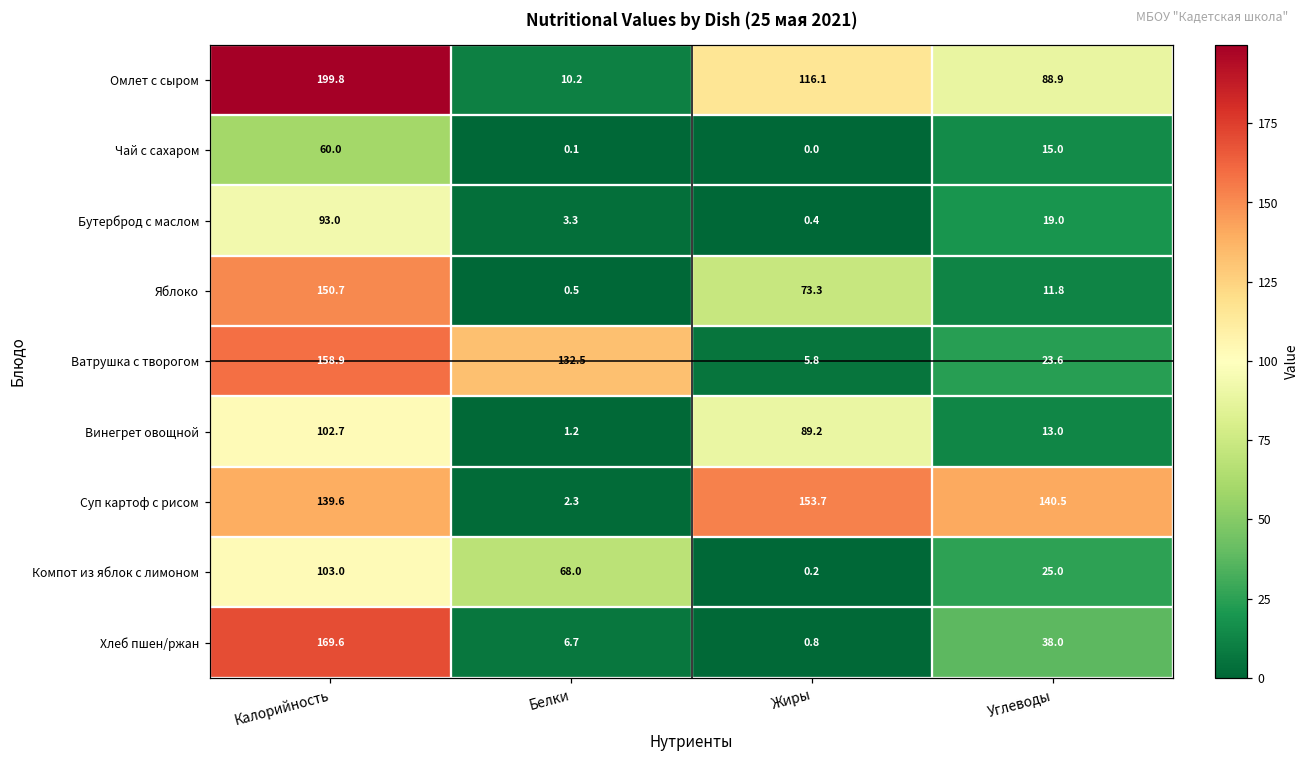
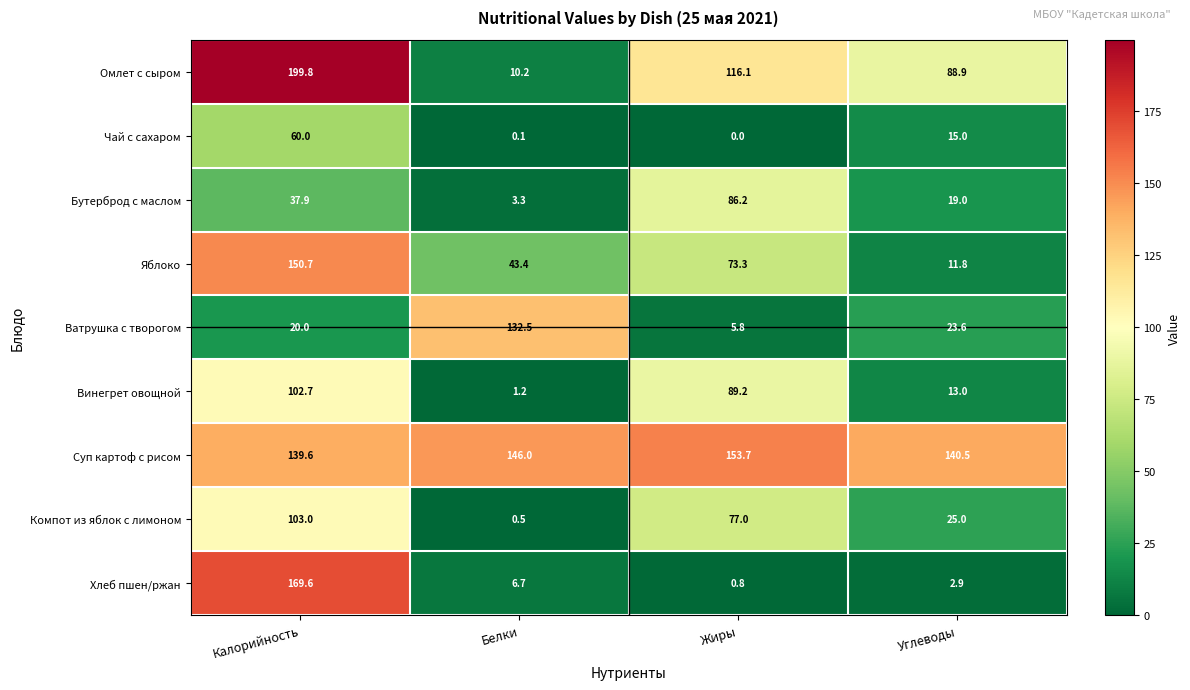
  {
    "Омлет с сыром": {
      "Калорийность": 199.8,
      "Белки": 10.2,
      "Жиры": 116.1,
      "Углеводы": 88.9
    },
    "Чай с сахаром": {
      "Калорийность": 60.0,
      "Белки": 0.1,
      "Жиры": 0.0,
      "Углеводы": 15.0
    },
    "Бутерброд с маслом": {
-     "Калорийность": 93.0,
+     "Калорийность": 37.9,
      "Белки": 3.3,
-     "Жиры": 0.4,
+     "Жиры": 86.2,
      "Углеводы": 19.0
    },
    "Яблоко": {
      "Калорийность": 150.7,
-     "Белки": 0.5,
+     "Белки": 43.4,
      "Жиры": 73.3,
      "Углеводы": 11.8
    },
    "Ватрушка с творогом": {
-     "Калорийность": 158.9,
+     "Калорийность": 20.0,
      "Белки": 132.5,
      "Жиры": 5.8,
      "Углеводы": 23.6
    },
    "Винегрет овощной": {
      "Калорийность": 102.7,
      "Белки": 1.2,
      "Жиры": 89.2,
      "Углеводы": 13.0
    },
    "Суп картоф с рисом": {
      "Калорийность": 139.6,
-     "Белки": 2.3,
+     "Белки": 146.0,
      "Жиры": 153.7,
      "Углеводы": 140.5
    },
    "Компот из яблок с лимоном": {
      "Калорийность": 103.0,
-     "Белки": 68.0,
-     "Жиры": 0.2,
+     "Белки": 0.5,
+     "Жиры": 77.0,
      "Углеводы": 25.0
    },
    "Хлеб пшен/ржан": {
      "Калорийность": 169.6,
      "Белки": 6.7,
      "Жиры": 0.8,
-     "Углеводы": 38.0
+     "Углеводы": 2.9
    }
  }
